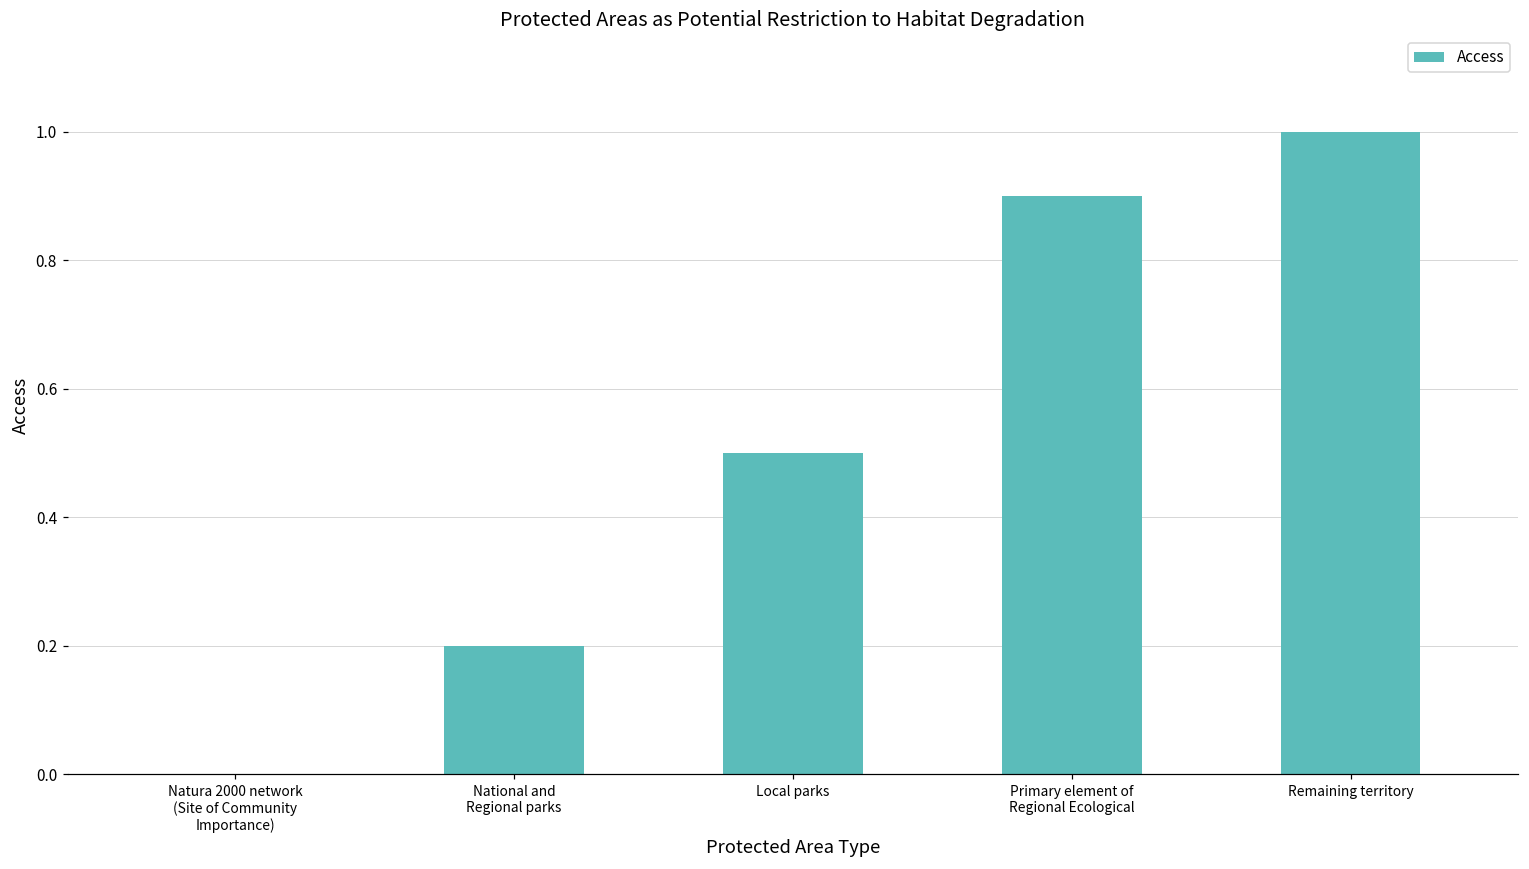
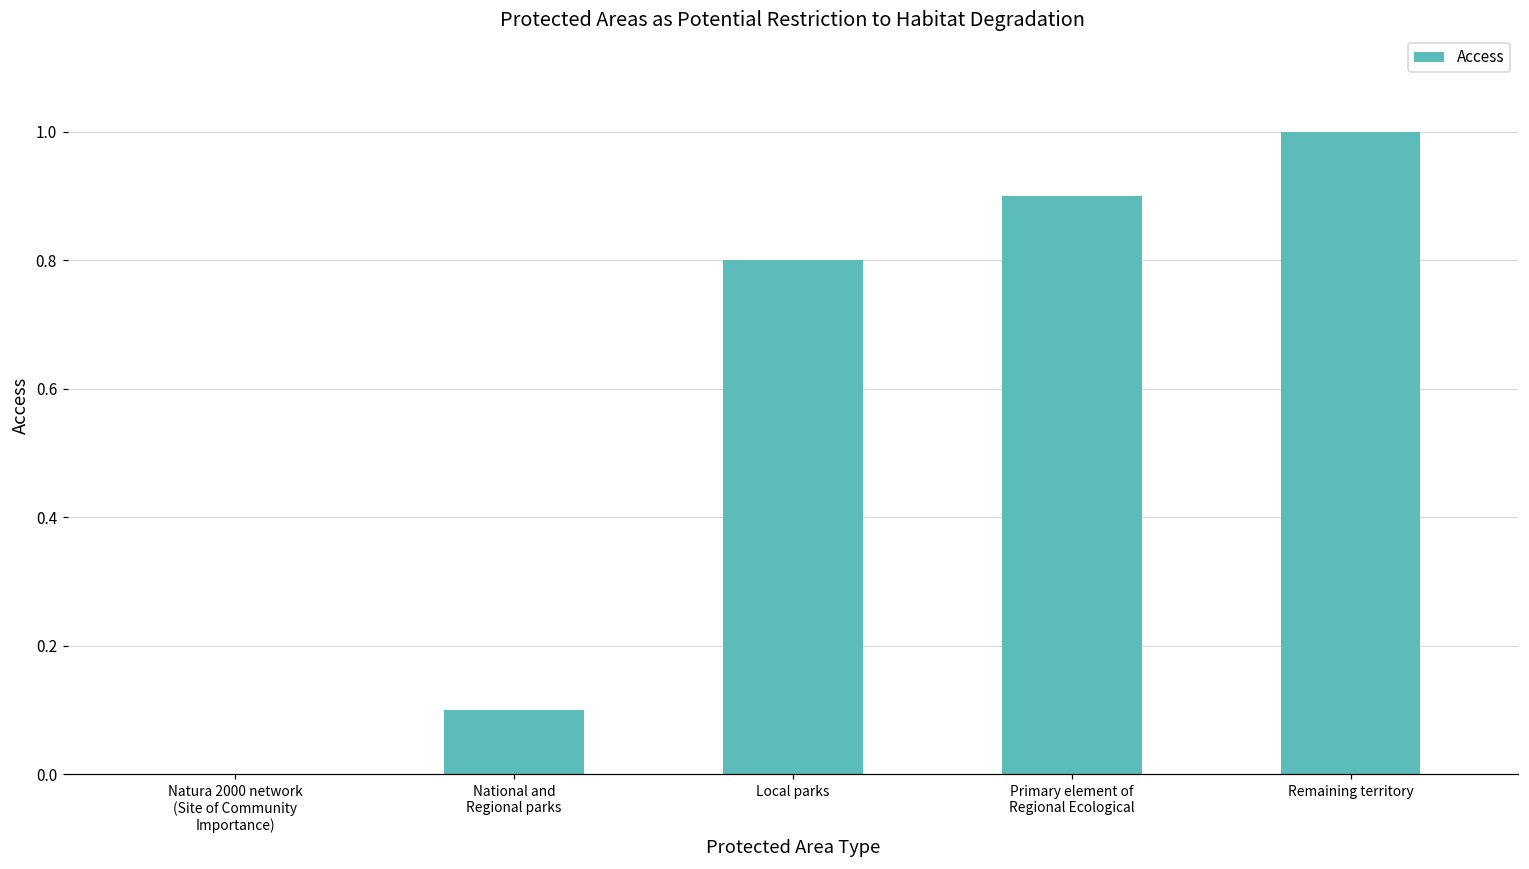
  {
    "Natura 2000 network (Site of Community Importance)": 0.0,
-   "National and Regional parks": 0.2,
-   "Local parks": 0.5,
+   "National and Regional parks": 0.1,
+   "Local parks": 0.8,
    "Primary element of Regional Ecological": 0.9,
    "Remaining territory": 1.0
  }
